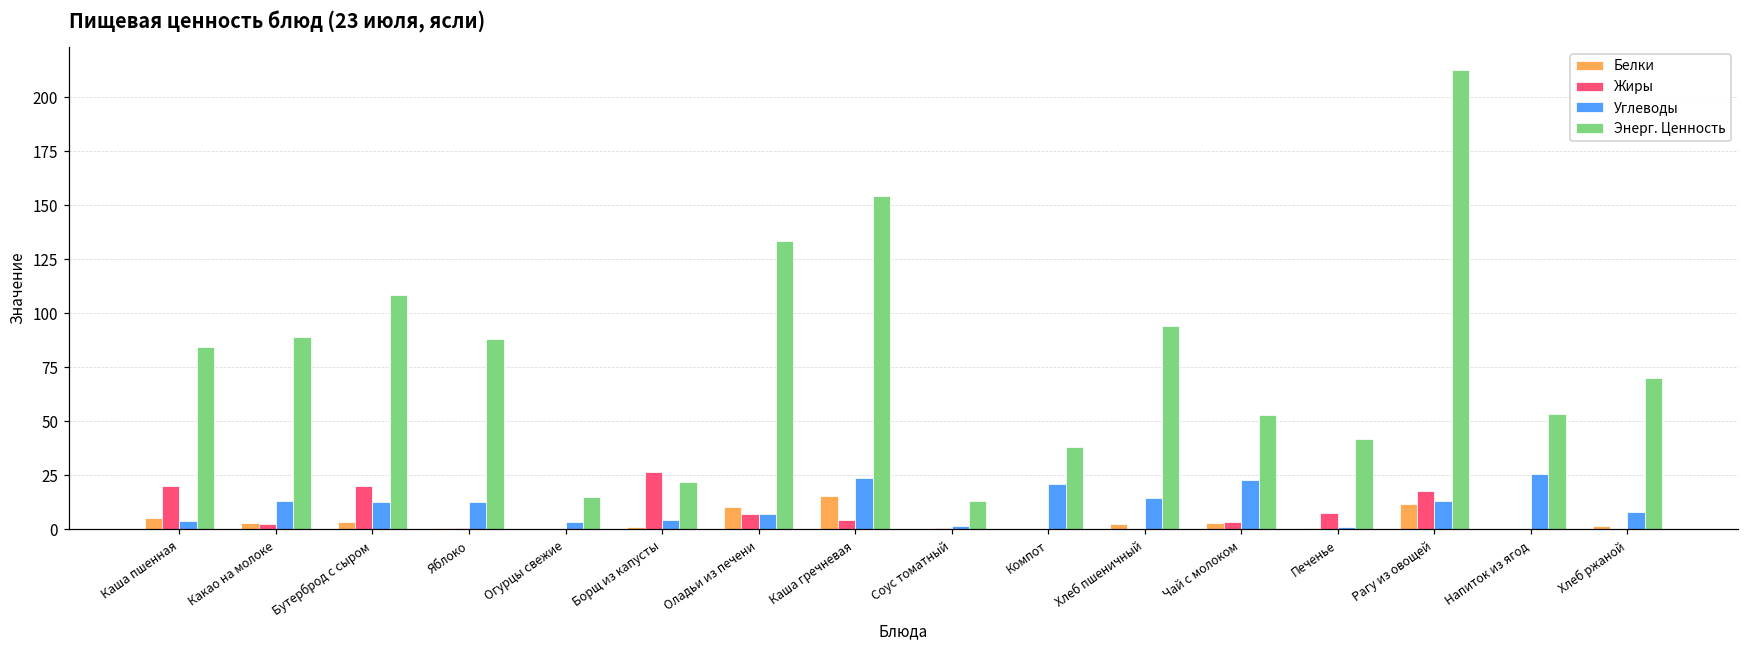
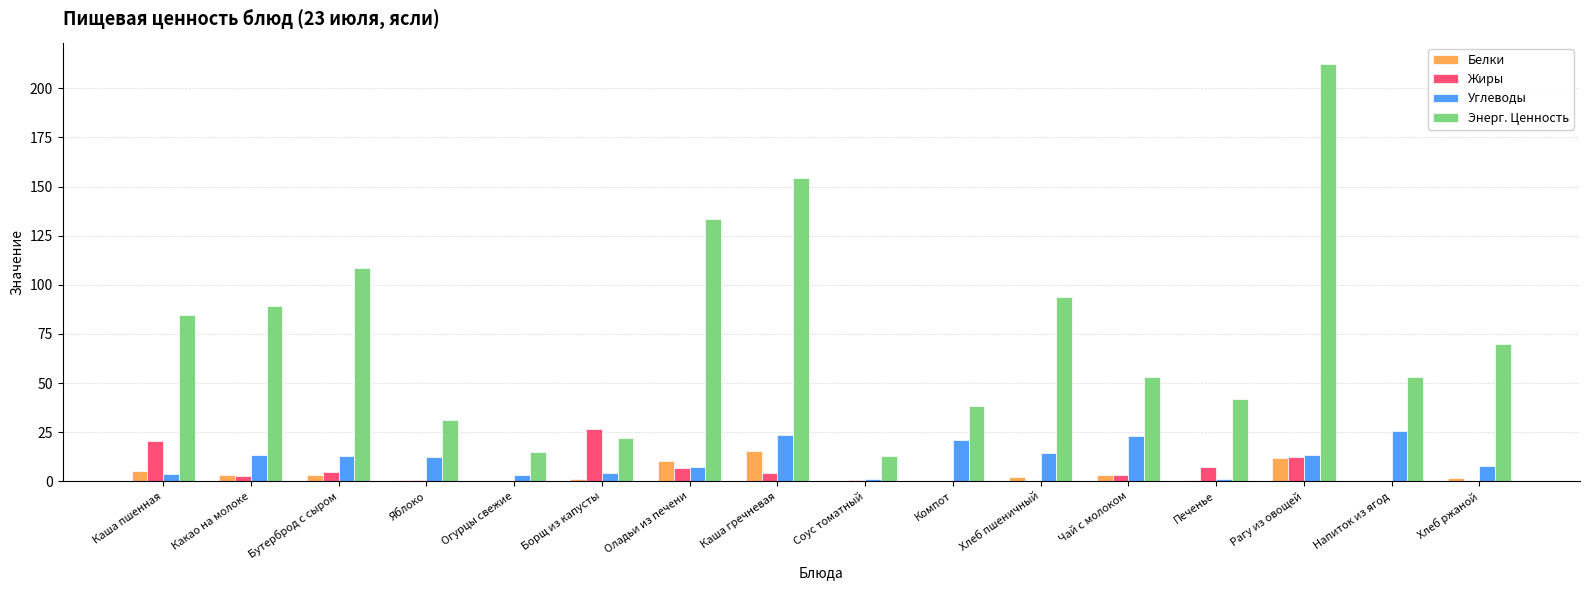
  {
    "Белки": {
      "Каша пшенная": 5,
      "Какао на молоке": 3,
      "Бутерброд с сыром": 3,
      "Оладьи из печени": 10,
      "Каша гречневая": 15,
      "Хлеб пшеничный": 2,
      "Чай с молоком": 3,
      "Рагу из овощей": 12,
      "Хлеб ржаной": 2
    },
    "Жиры": {
      "Каша пшенная": 20,
      "Какао на молоке": 3,
-     "Бутерброд с сыром": 20,
+     "Бутерброд с сыром": 5,
      "Огурцы свежие": 0,
      "Борщ из капусты": 27,
      "Оладьи из печени": 7,
      "Каша гречневая": 4,
      "Чай с молоком": 3,
      "Печенье": 7,
-     "Рагу из овощей": 18
+     "Рагу из овощей": 12
    },
    "Углеводы": {
      "Каша пшенная": 4,
      "Какао на молоке": 13,
      "Бутерброд с сыром": 13,
      "Яблоко": 13,
      "Огурцы свежие": 3,
      "Борщ из капусты": 4,
      "Оладьи из печени": 7,
      "Каша гречневая": 24,
      "Соус томатный": 1,
      "Компот": 21,
      "Хлеб пшеничный": 14,
      "Чай с молоком": 23,
      "Рагу из овощей": 13,
      "Напиток из ягод": 26,
      "Хлеб ржаной": 8
    },
    "Энерг. Ценность": {
      "Каша пшенная": 84,
      "Какао на молоке": 89,
      "Бутерброд с сыром": 109,
-     "Яблоко": 88,
+     "Яблоко": 31,
      "Огурцы свежие": 15,
      "Борщ из капусты": 22,
      "Оладьи из печени": 134,
      "Каша гречневая": 154,
      "Соус томатный": 13,
      "Компот": 38,
      "Хлеб пшеничный": 94,
      "Чай с молоком": 53,
      "Печенье": 42,
      "Рагу из овощей": 213,
      "Напиток из ягод": 53,
      "Хлеб ржаной": 70
    }
  }
